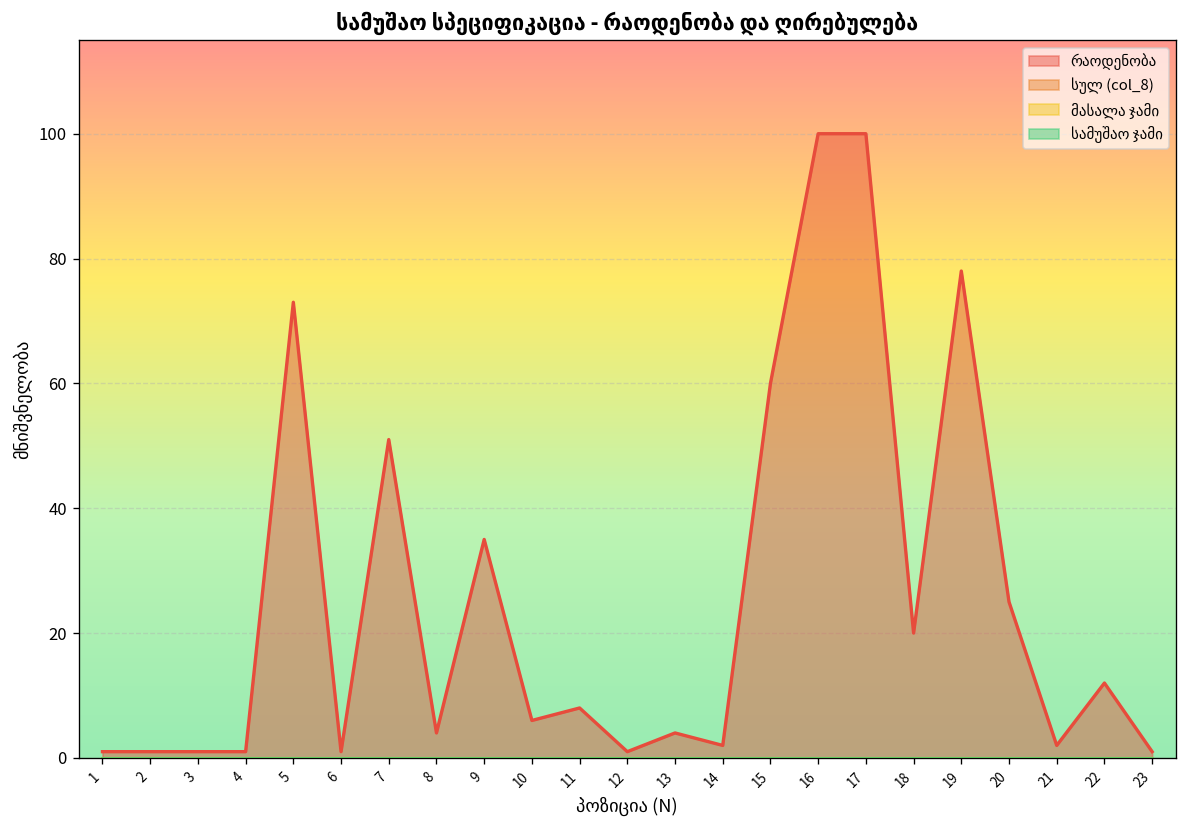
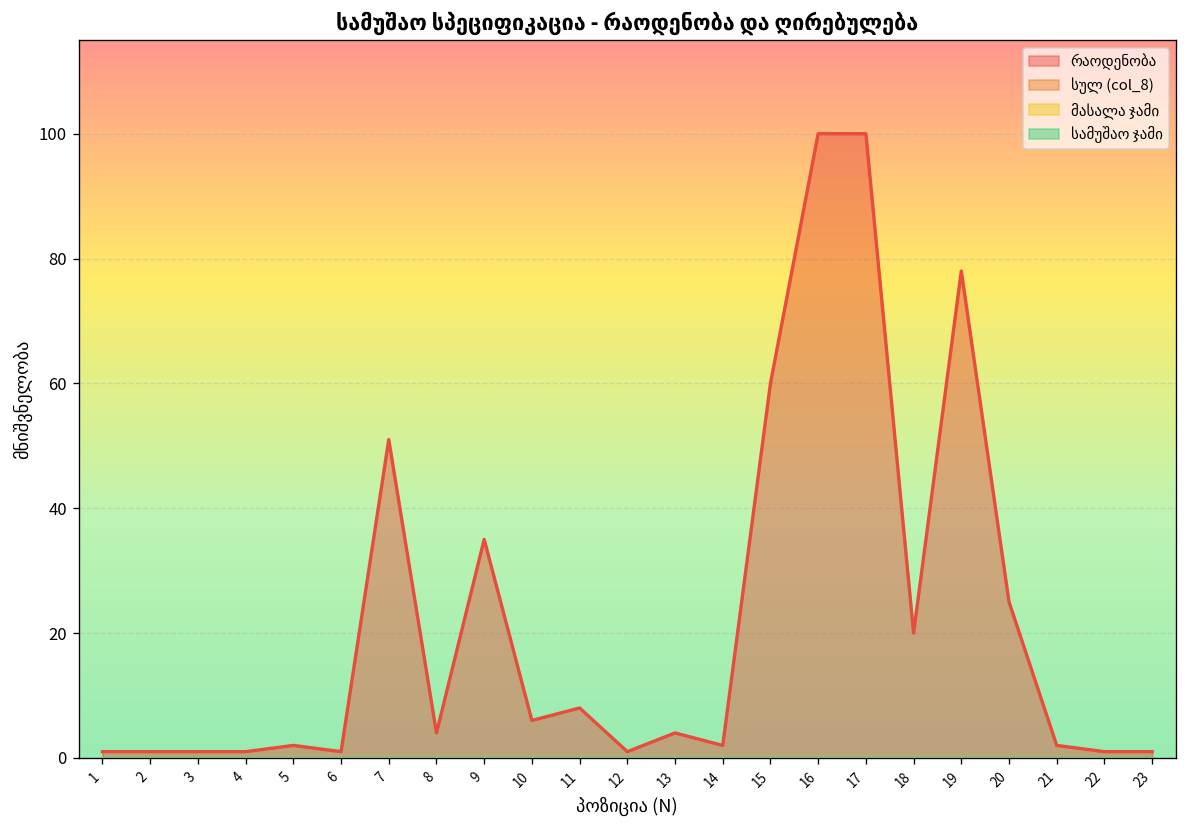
  {
    "რაოდენობა": {
      "1": 1,
      "2": 1,
      "3": 1,
      "4": 1,
-     "5": 73,
+     "5": 2,
      "6": 1,
      "7": 51,
      "8": 4,
      "9": 35,
      "10": 6,
      "11": 8,
      "12": 1,
      "13": 4,
      "14": 2,
      "15": 60,
      "16": 100,
      "17": 100,
      "18": 20,
      "19": 78,
      "20": 25,
      "21": 2,
-     "22": 12,
+     "22": 1,
      "23": 1
    },
    "სამუშაო ჯამი": {
      "1": 0,
      "2": 0,
      "3": 0,
      "4": 0,
      "5": 0,
      "6": 0,
      "7": 0,
      "8": 0,
      "9": 0,
      "10": 0,
      "11": 0,
      "12": 0,
      "13": 0,
      "14": 0,
      "15": 0,
      "16": 0,
      "17": 0,
      "18": 0,
      "19": 0,
      "20": 0,
      "21": 0,
      "22": 0,
      "23": 0
    }
  }
